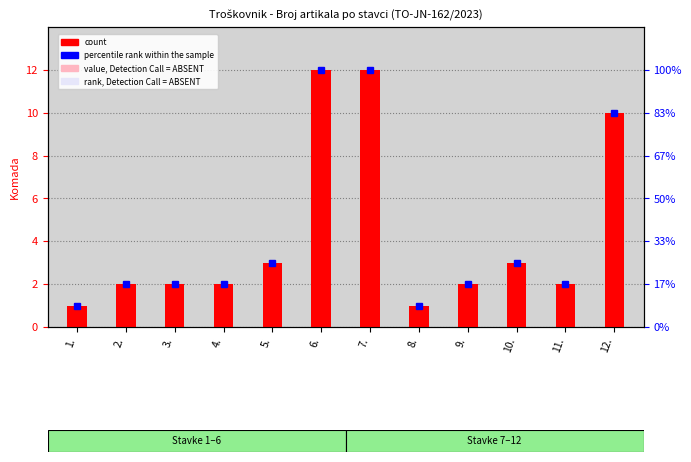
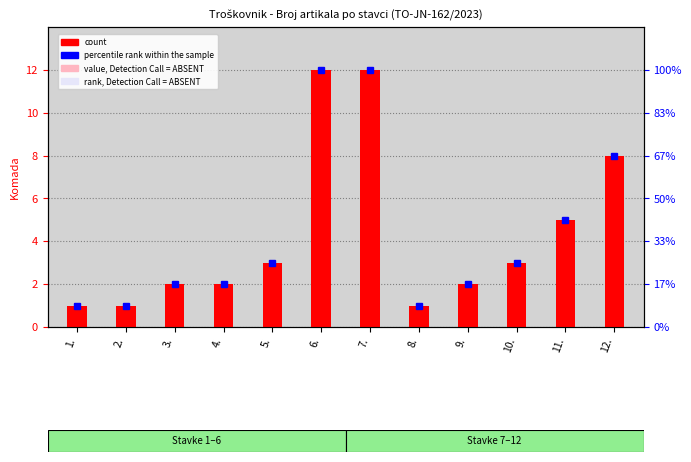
  {
    "count": {
      "1.": 1,
-     "2.": 2,
+     "2.": 1,
      "3.": 2,
      "4.": 2,
      "5.": 3,
      "6.": 12,
      "7.": 12,
      "8.": 1,
      "9.": 2,
      "10.": 3,
-     "11.": 2,
-     "12.": 10
+     "11.": 5,
+     "12.": 8
    }
  }
